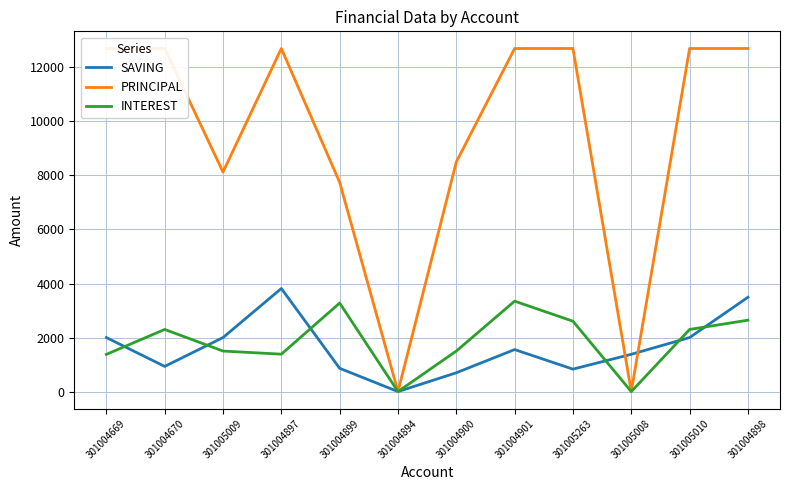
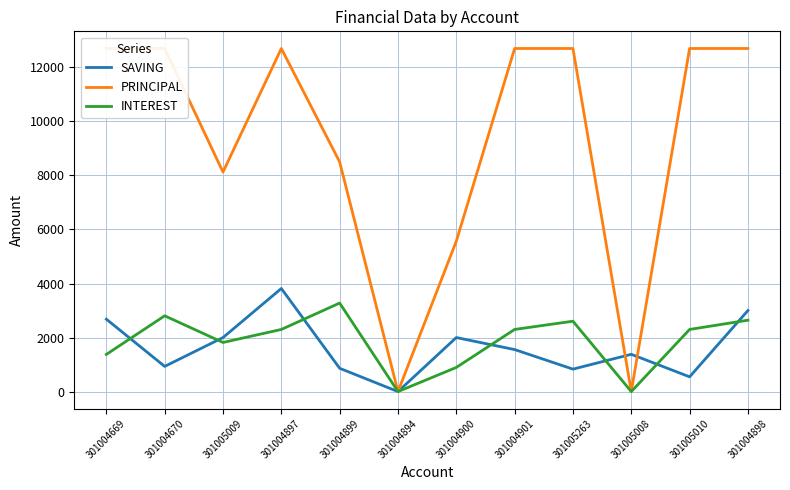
  {
    "SAVING": {
-     "301004669": 2000,
+     "301004669": 2700,
      "301004670": 900,
      "301005009": 2000,
      "301004897": 3800,
      "301004899": 900,
-     "301004900": 700,
+     "301004900": 2000,
      "301004901": 1600,
      "301005263": 800,
      "301005008": 1400,
-     "301005010": 2000,
-     "301004898": 3500
+     "301005010": 500,
+     "301004898": 3000
    },
    "PRINCIPAL": {
      "301005009": 8100,
      "301004897": 12700,
-     "301004899": 7700,
-     "301004900": 8500,
+     "301004899": 8500,
+     "301004900": 5600,
      "301004901": 12700,
      "301005263": 12700,
      "301005010": 12700,
      "301004898": 12700
    },
    "INTEREST": {
      "301004669": 1400,
-     "301004670": 2300,
-     "301005009": 1500,
-     "301004897": 1400,
+     "301004670": 2800,
+     "301005009": 1800,
+     "301004897": 2300,
      "301004899": 3300,
-     "301004900": 1500,
-     "301004901": 3300,
+     "301004900": 900,
+     "301004901": 2300,
      "301005263": 2600,
      "301005010": 2300,
      "301004898": 2600
    }
  }
